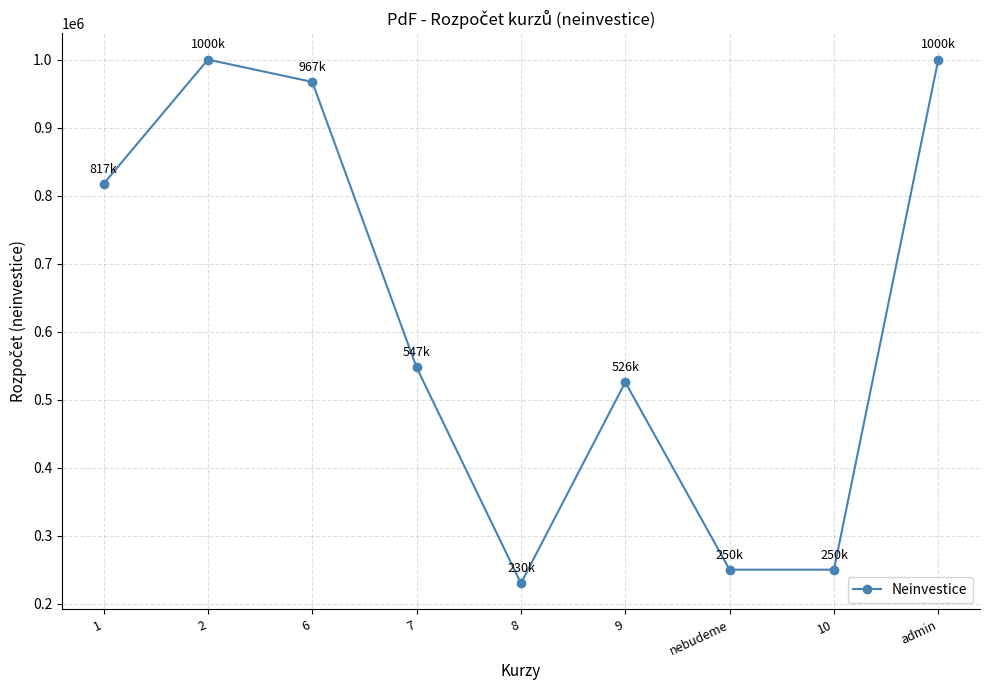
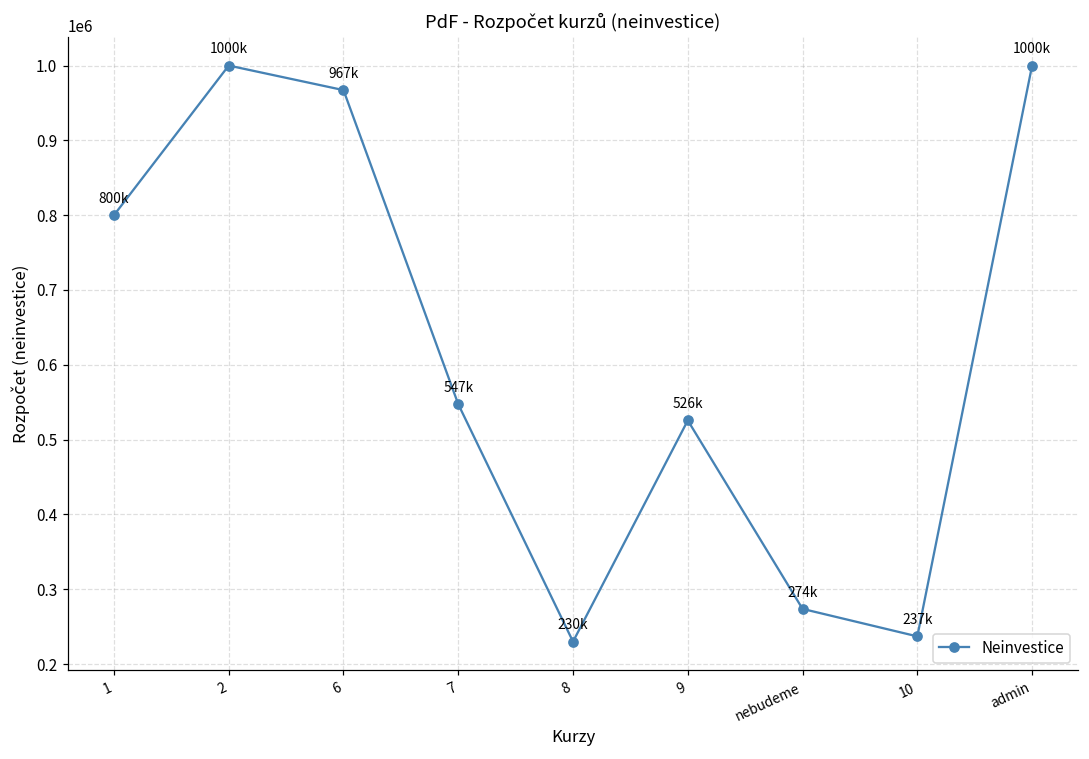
  {
-   "1": "817k",
+   "1": "800k",
    "2": "1000k",
    "6": "967k",
    "7": "547k",
    "8": "230k",
    "9": "526k",
-   "nebudeme": "250k",
-   "10": "250k",
+   "nebudeme": "274k",
+   "10": "237k",
    "admin": "1000k"
  }
